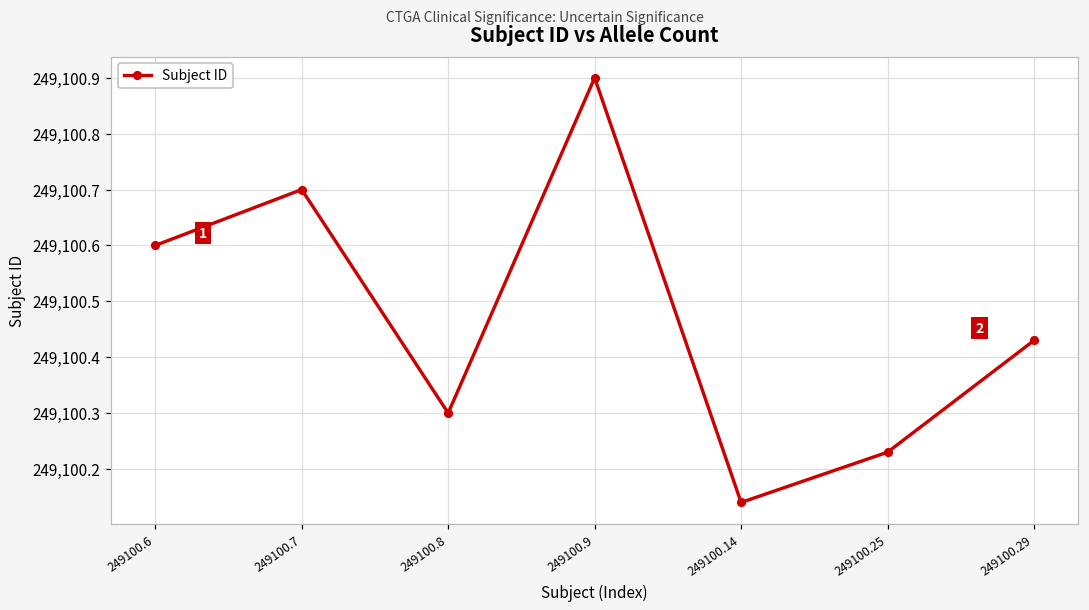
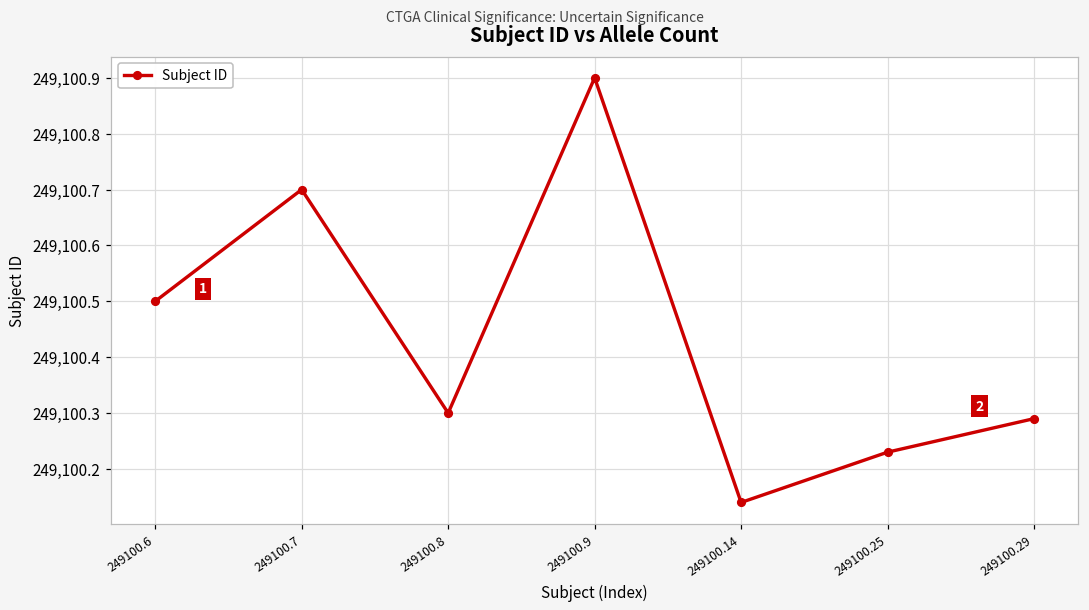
  {
-   "249100.6": "249,100.60",
+   "249100.6": "249,100.50",
    "249100.7": "249,100.70",
    "249100.8": "249,100.30",
    "249100.9": "249,100.90",
    "249100.14": "249,100.14",
    "249100.25": "249,100.23",
-   "249100.29": "249,100.4"
+   "249100.29": "249,100.3"
  }
